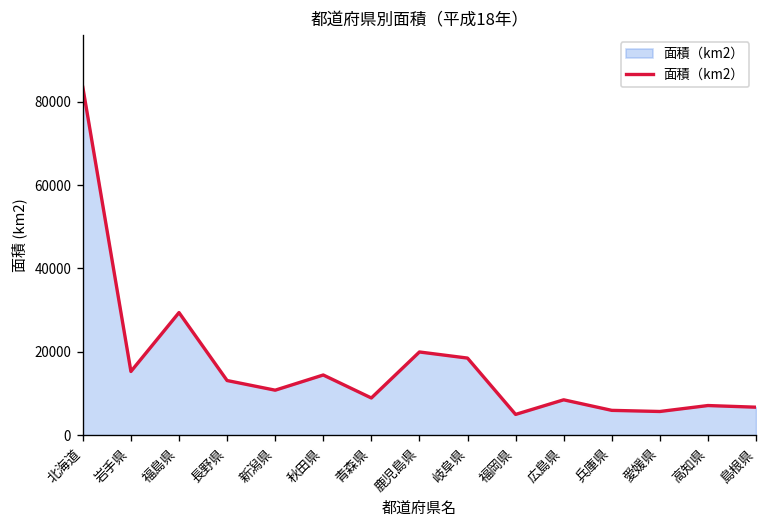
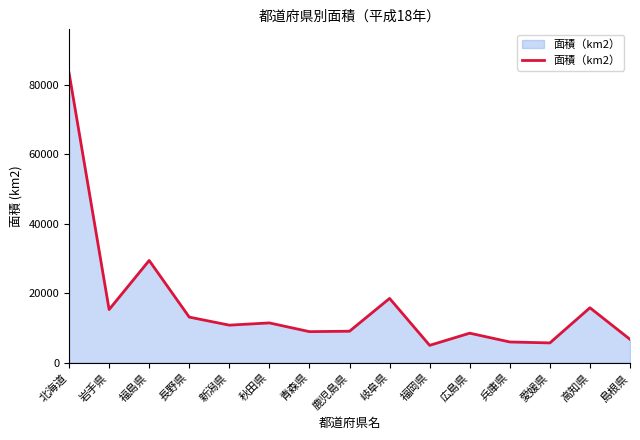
  {
    "北海道": 83000,
    "岩手県": 15000,
    "福島県": 29000,
    "長野県": 13000,
    "新潟県": 11000,
-   "秋田県": 14000,
+   "秋田県": 11000,
    "青森県": 9000,
-   "鹿児島県": 20000,
+   "鹿児島県": 9000,
    "岐阜県": 18000,
    "福岡県": 5000,
    "広島県": 8000,
    "兵庫県": 6000,
    "愛媛県": 6000,
-   "高知県": 7000,
+   "高知県": 16000,
    "島根県": 7000
  }
